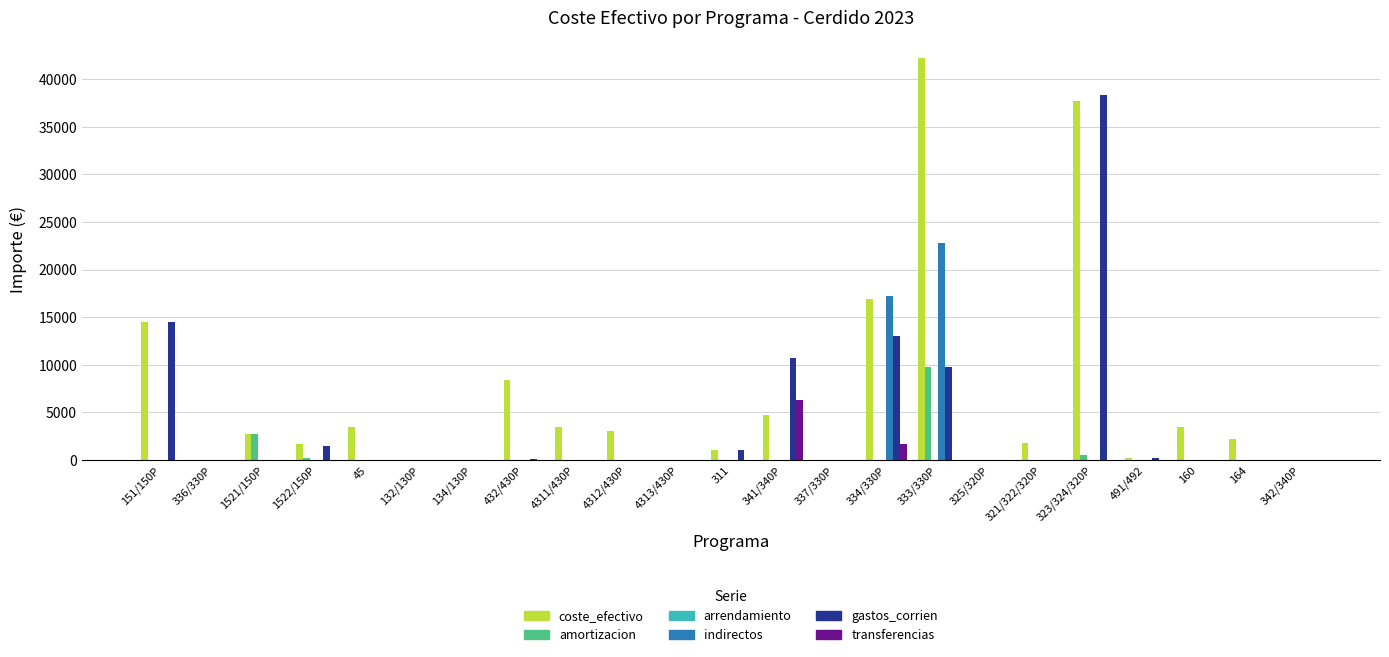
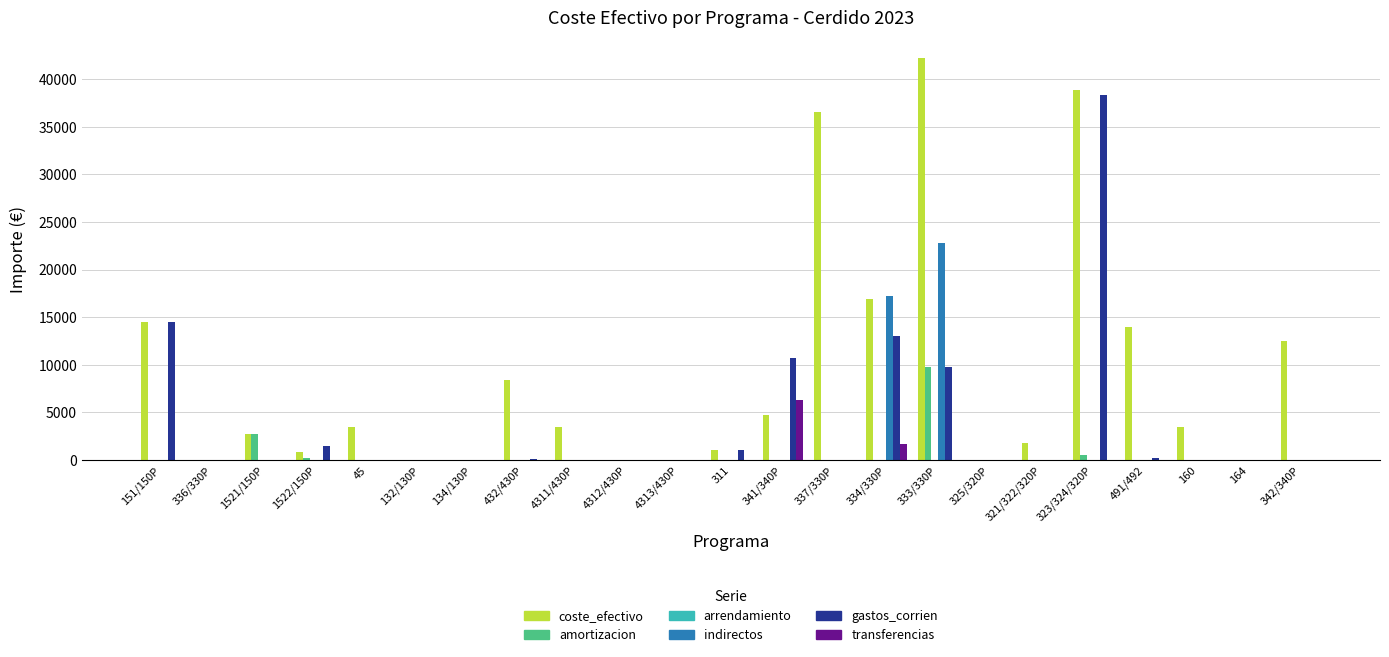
  {
    "coste_efectivo": {
      "151/150P": 15000,
      "336/330P": 0,
      "1521/150P": 3000,
-     "1522/150P": 2000,
+     "1522/150P": 1000,
      "45": 3000,
      "132/130P": 0,
      "134/130P": 0,
      "432/430P": 8000,
      "4311/430P": 3000,
-     "4312/430P": 3000,
+     "4312/430P": 0,
      "4313/430P": 0,
      "311": 1000,
      "341/340P": 5000,
-     "337/330P": 0,
+     "337/330P": 37000,
      "334/330P": 17000,
      "333/330P": 42000,
      "325/320P": 0,
      "321/322/320P": 2000,
-     "323/324/320P": 38000,
-     "491/492": 0,
+     "323/324/320P": 39000,
+     "491/492": 14000,
      "160": 3000,
-     "164": 2000,
-     "342/340P": 0
+     "164": 0,
+     "342/340P": 13000
    }
  }
